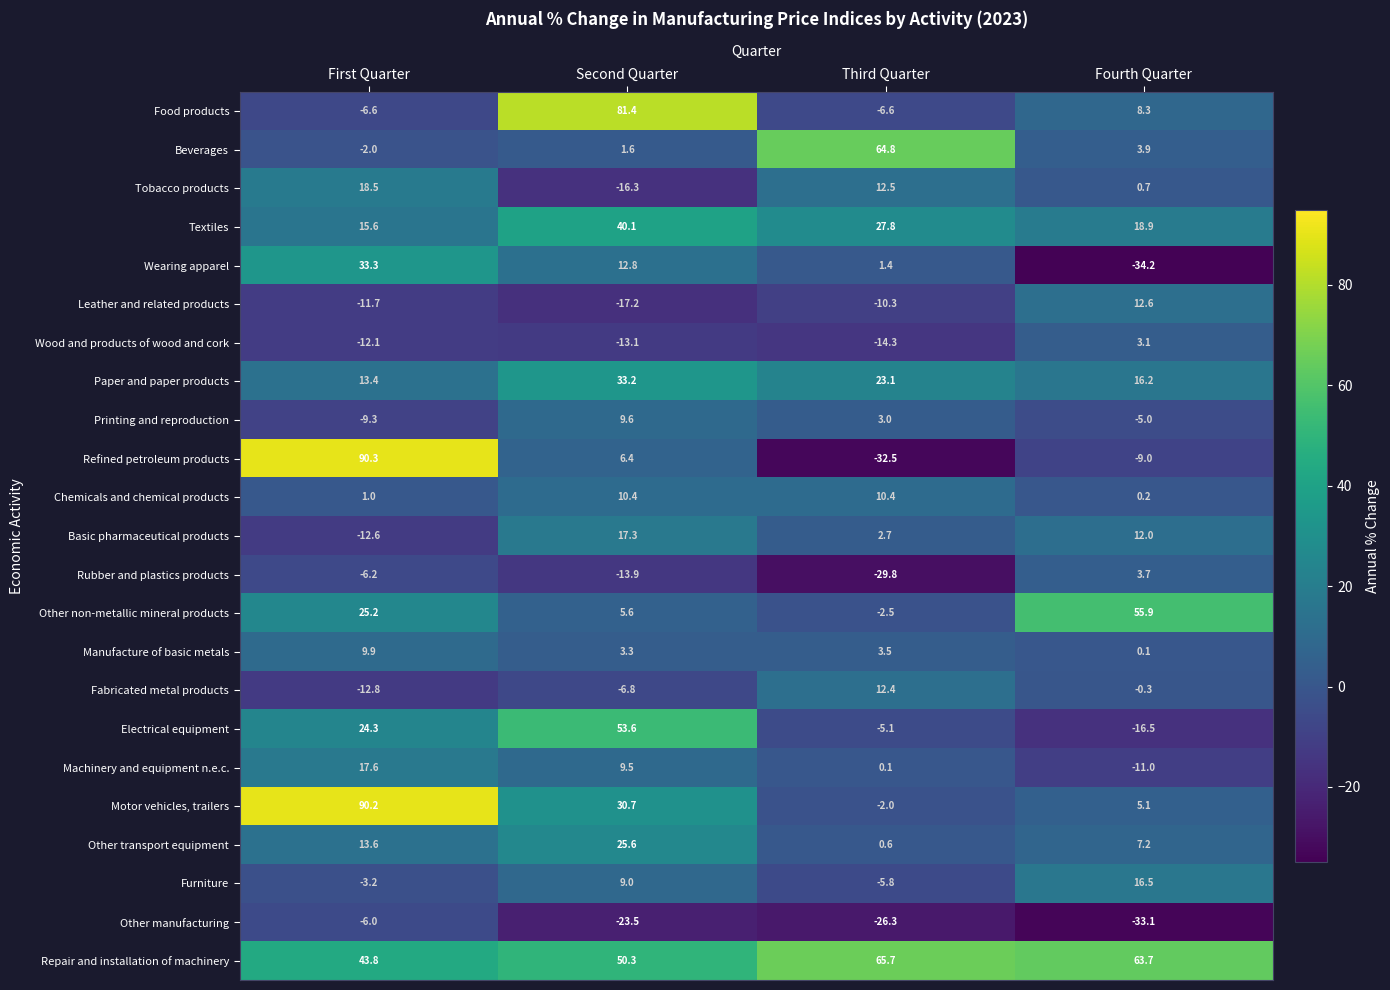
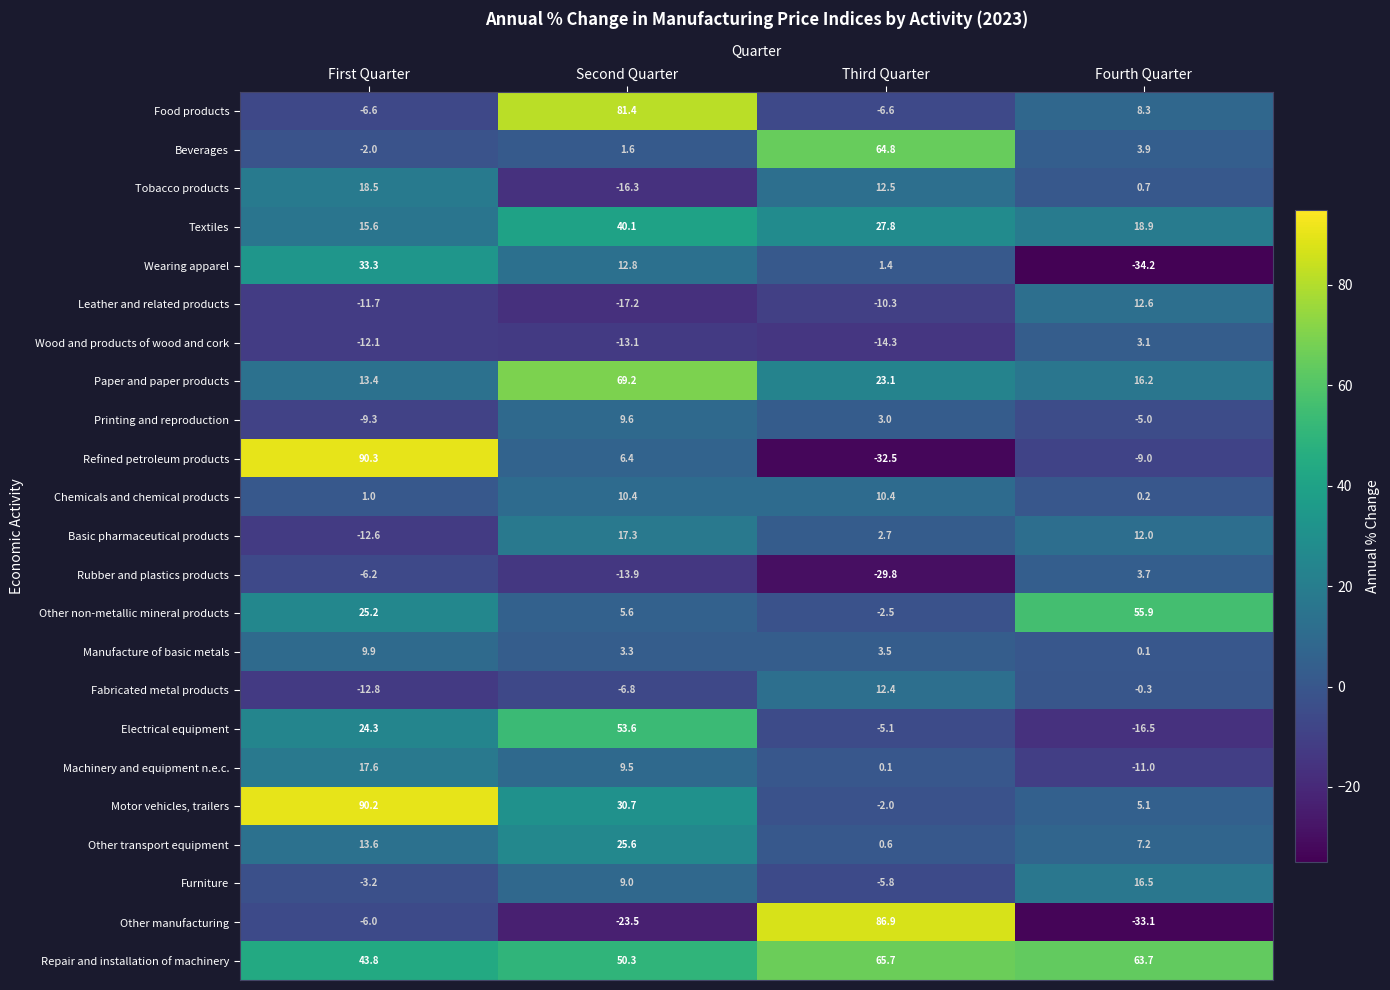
  {
    "Food products": {
      "First Quarter": -6.6,
      "Second Quarter": 81.4,
      "Third Quarter": -6.6,
      "Fourth Quarter": 8.3
    },
    "Beverages": {
      "First Quarter": -2.0,
      "Second Quarter": 1.6,
      "Third Quarter": 64.8,
      "Fourth Quarter": 3.9
    },
    "Tobacco products": {
      "First Quarter": 18.5,
      "Second Quarter": -16.3,
      "Third Quarter": 12.5,
      "Fourth Quarter": 0.7
    },
    "Textiles": {
      "First Quarter": 15.6,
      "Second Quarter": 40.1,
      "Third Quarter": 27.8,
      "Fourth Quarter": 18.9
    },
    "Wearing apparel": {
      "First Quarter": 33.3,
      "Second Quarter": 12.8,
      "Third Quarter": 1.4,
      "Fourth Quarter": -34.2
    },
    "Leather and related products": {
      "First Quarter": -11.7,
      "Second Quarter": -17.2,
      "Third Quarter": -10.3,
      "Fourth Quarter": 12.6
    },
    "Wood and products of wood and cork": {
      "First Quarter": -12.1,
      "Second Quarter": -13.1,
      "Third Quarter": -14.3,
      "Fourth Quarter": 3.1
    },
    "Paper and paper products": {
      "First Quarter": 13.4,
-     "Second Quarter": 33.2,
+     "Second Quarter": 69.2,
      "Third Quarter": 23.1,
      "Fourth Quarter": 16.2
    },
    "Printing and reproduction": {
      "First Quarter": -9.3,
      "Second Quarter": 9.6,
      "Third Quarter": 3.0,
      "Fourth Quarter": -5.0
    },
    "Refined petroleum products": {
      "First Quarter": 90.3,
      "Second Quarter": 6.4,
      "Third Quarter": -32.5,
      "Fourth Quarter": -9.0
    },
    "Chemicals and chemical products": {
      "First Quarter": 1.0,
      "Second Quarter": 10.4,
      "Third Quarter": 10.4,
      "Fourth Quarter": 0.2
    },
    "Basic pharmaceutical products": {
      "First Quarter": -12.6,
      "Second Quarter": 17.3,
      "Third Quarter": 2.7,
      "Fourth Quarter": 12.0
    },
    "Rubber and plastics products": {
      "First Quarter": -6.2,
      "Second Quarter": -13.9,
      "Third Quarter": -29.8,
      "Fourth Quarter": 3.7
    },
    "Other non-metallic mineral products": {
      "First Quarter": 25.2,
      "Second Quarter": 5.6,
      "Third Quarter": -2.5,
      "Fourth Quarter": 55.9
    },
    "Manufacture of basic metals": {
      "First Quarter": 9.9,
      "Second Quarter": 3.3,
      "Third Quarter": 3.5,
      "Fourth Quarter": 0.1
    },
    "Fabricated metal products": {
      "First Quarter": -12.8,
      "Second Quarter": -6.8,
      "Third Quarter": 12.4,
      "Fourth Quarter": -0.3
    },
    "Electrical equipment": {
      "First Quarter": 24.3,
      "Second Quarter": 53.6,
      "Third Quarter": -5.1,
      "Fourth Quarter": -16.5
    },
    "Machinery and equipment n.e.c.": {
      "First Quarter": 17.6,
      "Second Quarter": 9.5,
      "Third Quarter": 0.1,
      "Fourth Quarter": -11.0
    },
    "Motor vehicles, trailers": {
      "First Quarter": 90.2,
      "Second Quarter": 30.7,
      "Third Quarter": -2.0,
      "Fourth Quarter": 5.1
    },
    "Other transport equipment": {
      "First Quarter": 13.6,
      "Second Quarter": 25.6,
      "Third Quarter": 0.6,
      "Fourth Quarter": 7.2
    },
    "Furniture": {
      "First Quarter": -3.2,
      "Second Quarter": 9.0,
      "Third Quarter": -5.8,
      "Fourth Quarter": 16.5
    },
    "Other manufacturing": {
      "First Quarter": -6.0,
      "Second Quarter": -23.5,
-     "Third Quarter": -26.3,
+     "Third Quarter": 86.9,
      "Fourth Quarter": -33.1
    },
    "Repair and installation of machinery": {
      "First Quarter": 43.8,
      "Second Quarter": 50.3,
      "Third Quarter": 65.7,
      "Fourth Quarter": 63.7
    }
  }
